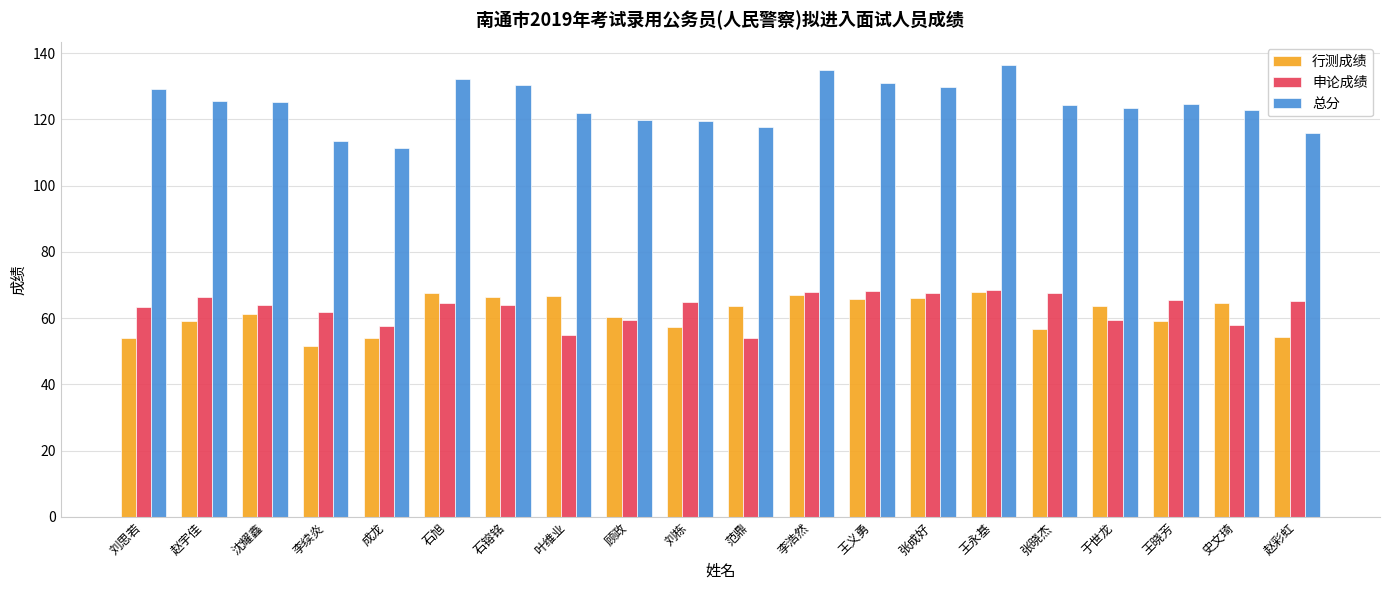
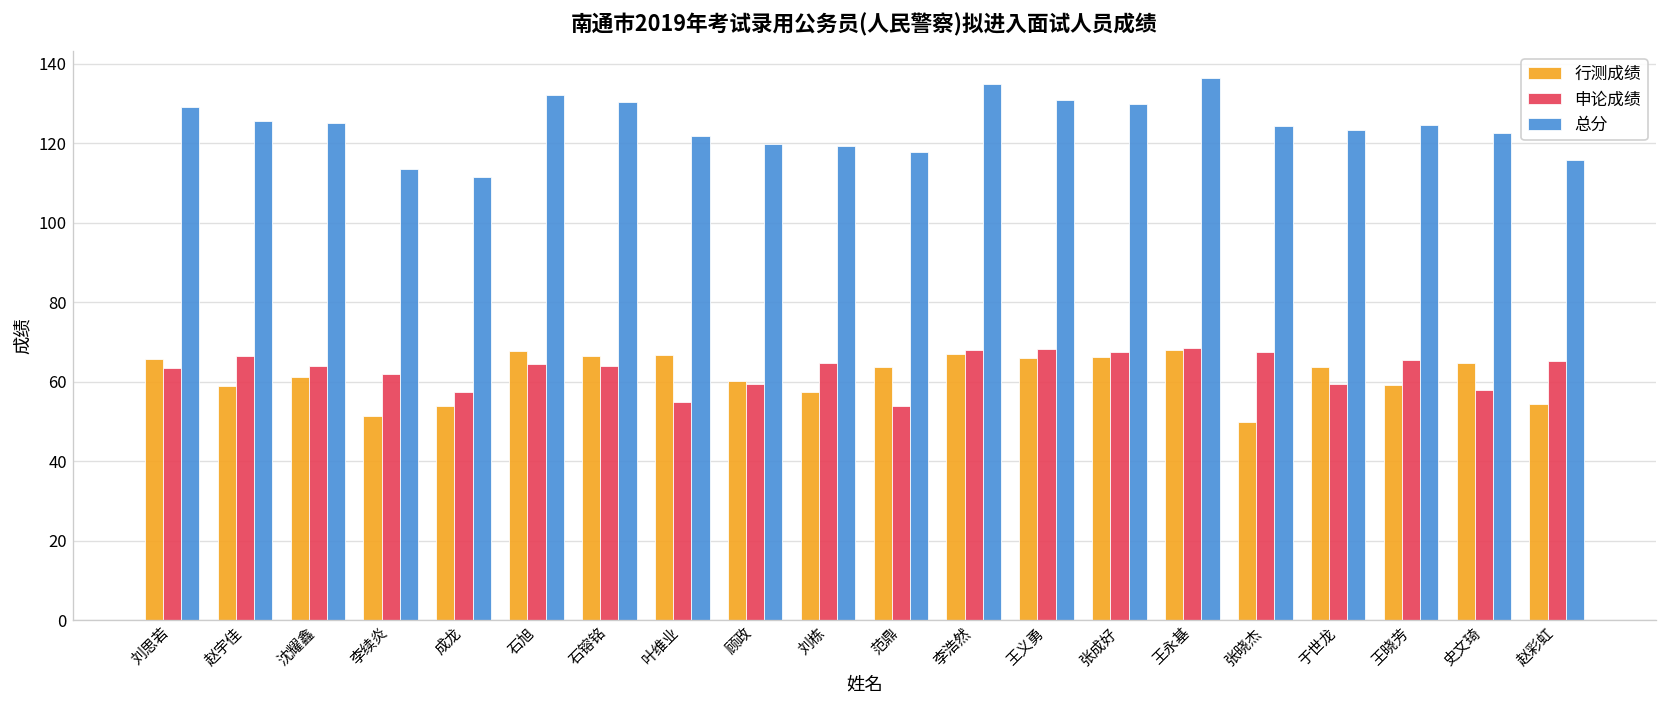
  {
    "行测成绩": {
-     "刘思若": 54,
+     "刘思若": 66,
      "赵宇佳": 59,
      "沈耀鑫": 61,
      "李续炎": 52,
      "成龙": 54,
      "石旭": 68,
      "石镕铭": 67,
      "叶维业": 67,
      "顾政": 60,
      "刘栋": 57,
      "范鼎": 64,
      "李浩然": 67,
      "王义勇": 66,
      "张成好": 66,
      "王永基": 68,
-     "张晓杰": 57,
+     "张晓杰": 50,
      "于世龙": 64,
      "王晓芳": 59,
      "史文琦": 65,
      "赵彩虹": 54
    },
    "申论成绩": {
      "刘思若": 64,
      "赵宇佳": 67,
      "沈耀鑫": 64,
      "李续炎": 62,
      "成龙": 58,
      "石旭": 65,
      "石镕铭": 64,
      "叶维业": 55,
      "顾政": 60,
      "刘栋": 65,
      "范鼎": 54,
      "李浩然": 68,
      "王义勇": 68,
      "张成好": 68,
      "王永基": 69,
      "张晓杰": 68,
      "于世龙": 60,
      "王晓芳": 66,
      "史文琦": 58,
      "赵彩虹": 65
    },
    "总分": {
      "刘思若": 129,
      "赵宇佳": 126,
      "沈耀鑫": 125,
      "李续炎": 114,
      "成龙": 111,
      "石旭": 132,
      "石镕铭": 131,
      "叶维业": 122,
      "顾政": 120,
      "刘栋": 119,
      "范鼎": 118,
      "李浩然": 135,
      "王义勇": 131,
      "张成好": 130,
      "王永基": 136,
      "张晓杰": 124,
      "于世龙": 123,
      "王晓芳": 125,
      "史文琦": 123,
      "赵彩虹": 116
    }
  }
